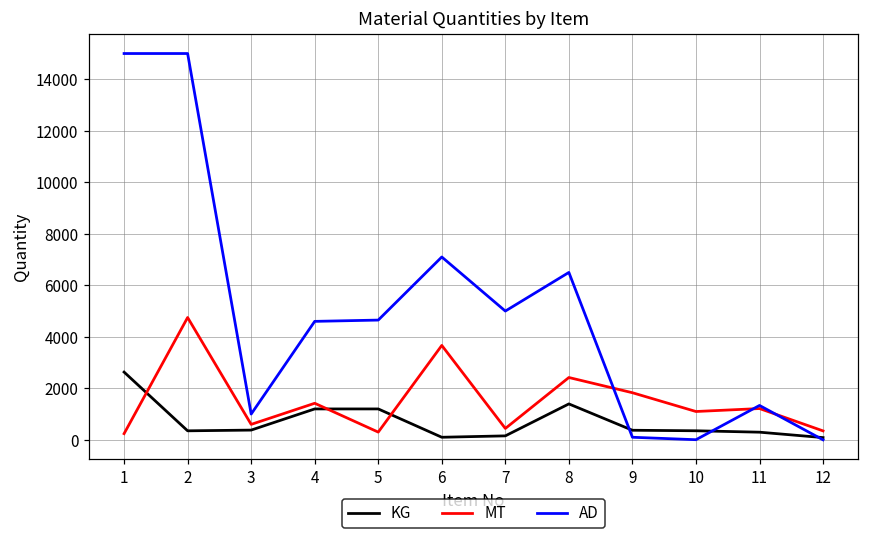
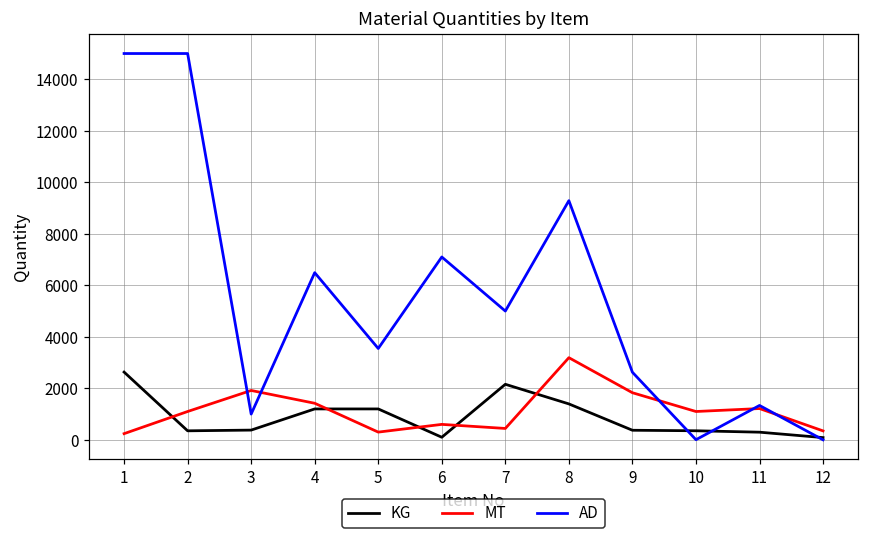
  {
    "KG": {
      "1": 2600,
      "2": 400,
      "3": 400,
      "4": 1200,
      "5": 1200,
      "6": 100,
-     "7": 200,
+     "7": 2200,
      "8": 1400,
      "9": 400,
      "10": 400,
      "11": 300
    },
    "MT": {
      "1": 200,
-     "2": 4800,
-     "3": 600,
+     "2": 1100,
+     "3": 1900,
      "4": 1400,
      "5": 300,
-     "6": 3700,
+     "6": 600,
      "7": 400,
-     "8": 2400,
+     "8": 3200,
      "9": 1800,
      "10": 1100,
      "11": 1200,
      "12": 300
    },
    "AD": {
      "1": 15000,
      "2": 15000,
      "3": 1000,
-     "4": 4600,
-     "5": 4700,
+     "4": 6500,
+     "5": 3500,
      "6": 7100,
      "7": 5000,
-     "8": 6500,
-     "9": 100,
+     "8": 9300,
+     "9": 2600,
      "10": 0,
      "11": 1300
    }
  }
